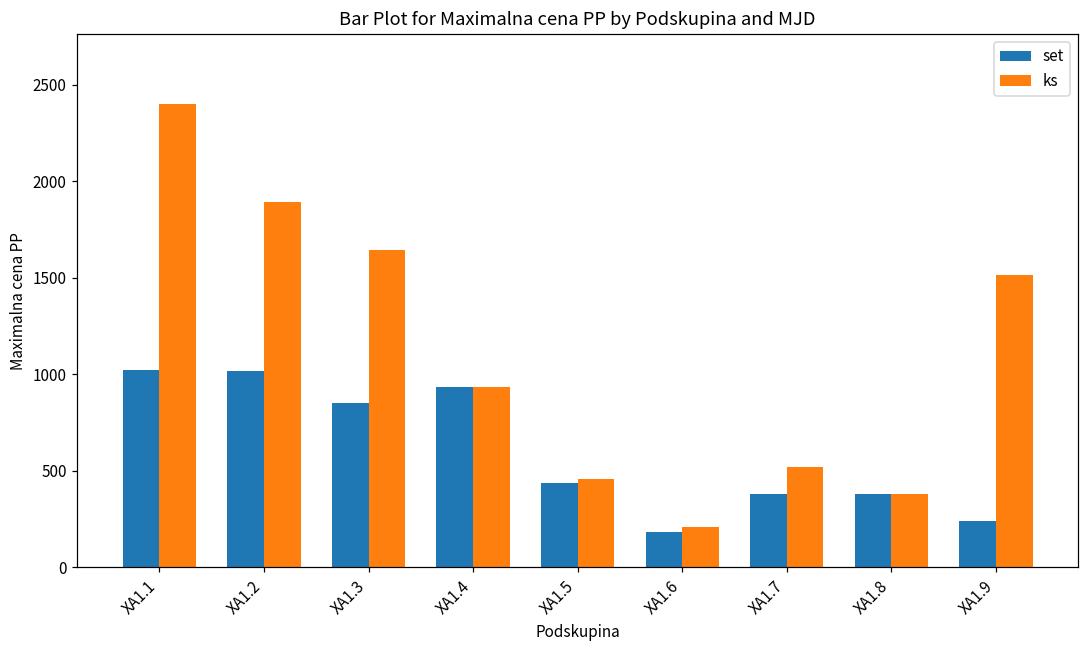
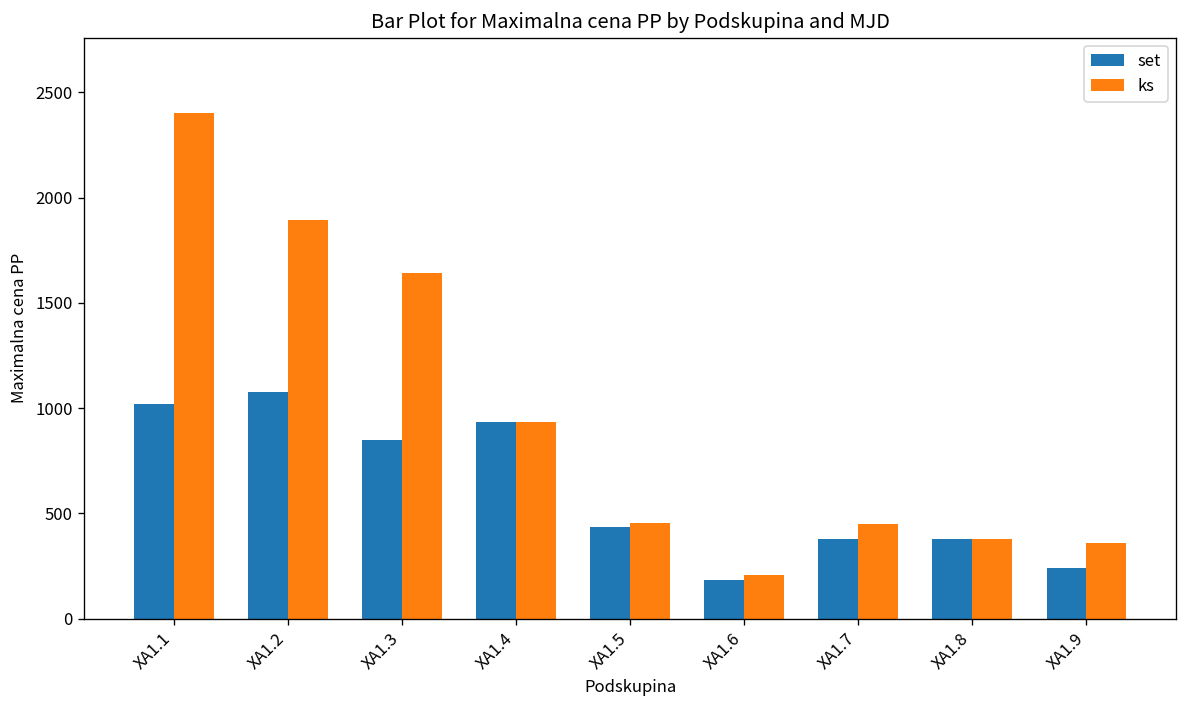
  {
    "set": {
      "XA1.1": 1020,
-     "XA1.2": 1020,
+     "XA1.2": 1080,
      "XA1.3": 850,
      "XA1.4": 930,
      "XA1.5": 440,
      "XA1.6": 180,
      "XA1.7": 380,
      "XA1.8": 380,
      "XA1.9": 240
    },
    "ks": {
      "XA1.1": 2400,
      "XA1.2": 1890,
      "XA1.3": 1640,
      "XA1.4": 930,
      "XA1.5": 460,
      "XA1.6": 210,
-     "XA1.7": 520,
+     "XA1.7": 450,
      "XA1.8": 380,
-     "XA1.9": 1520
+     "XA1.9": 360
    }
  }
